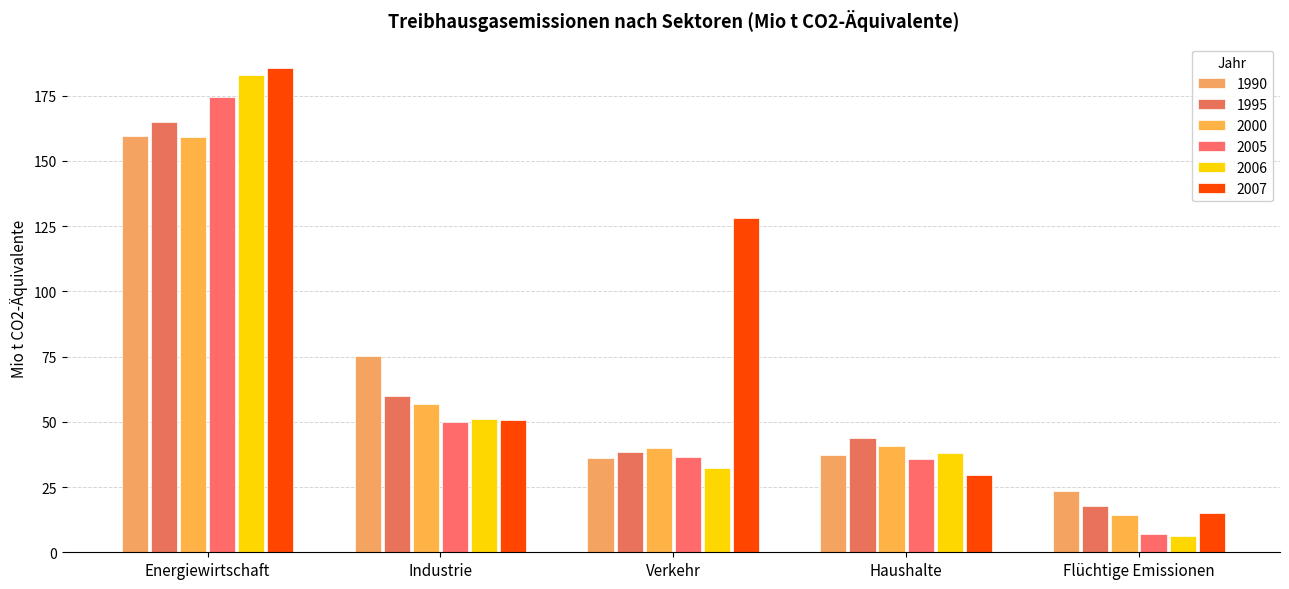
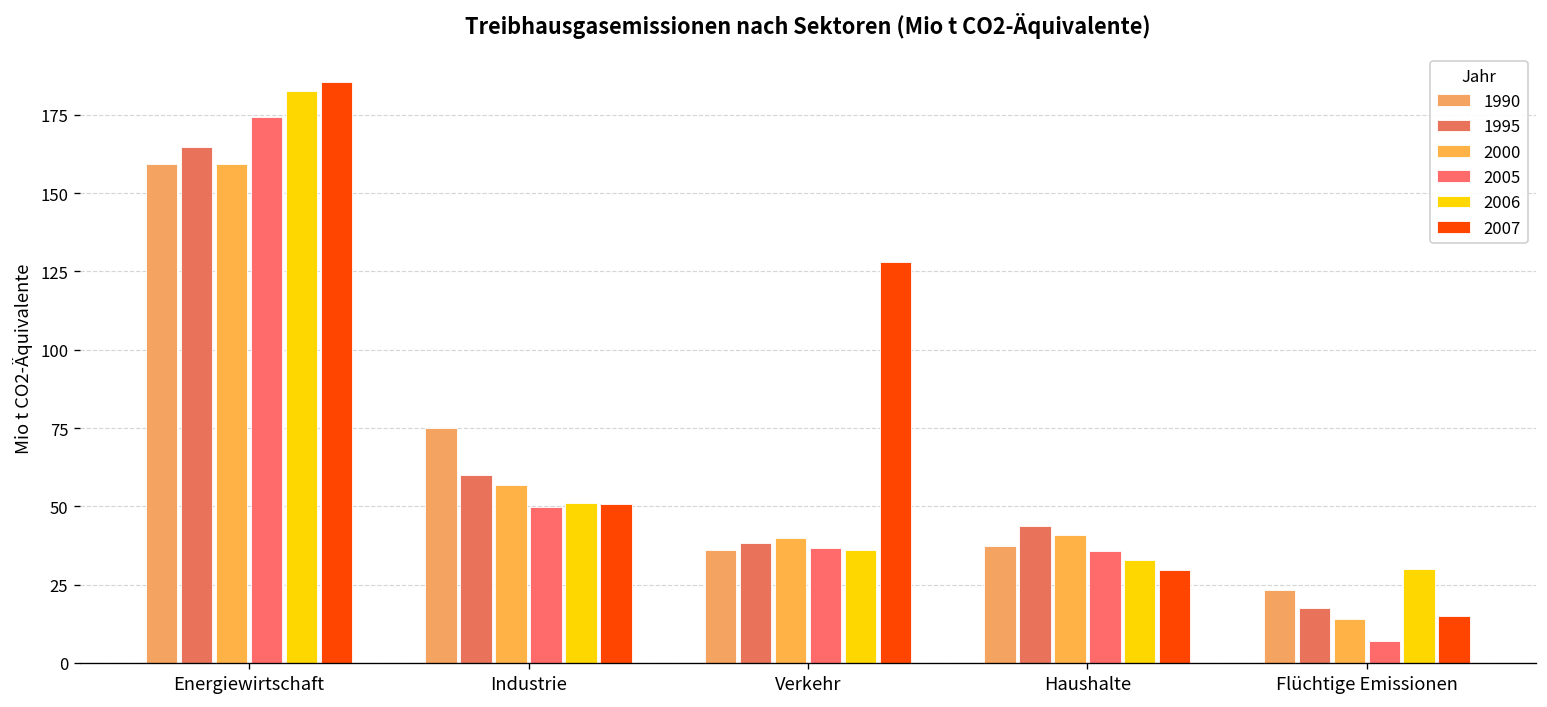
  {
    "2006": {
      "Energiewirtschaft": 183,
      "Industrie": 51,
-     "Verkehr": 32,
-     "Haushalte": 38,
-     "Flüchtige Emissionen": 6
+     "Verkehr": 36,
+     "Haushalte": 33,
+     "Flüchtige Emissionen": 30
    },
    "2007": {
      "Energiewirtschaft": 186,
      "Industrie": 51,
      "Verkehr": 128,
      "Haushalte": 30,
      "Flüchtige Emissionen": 15
    }
  }
